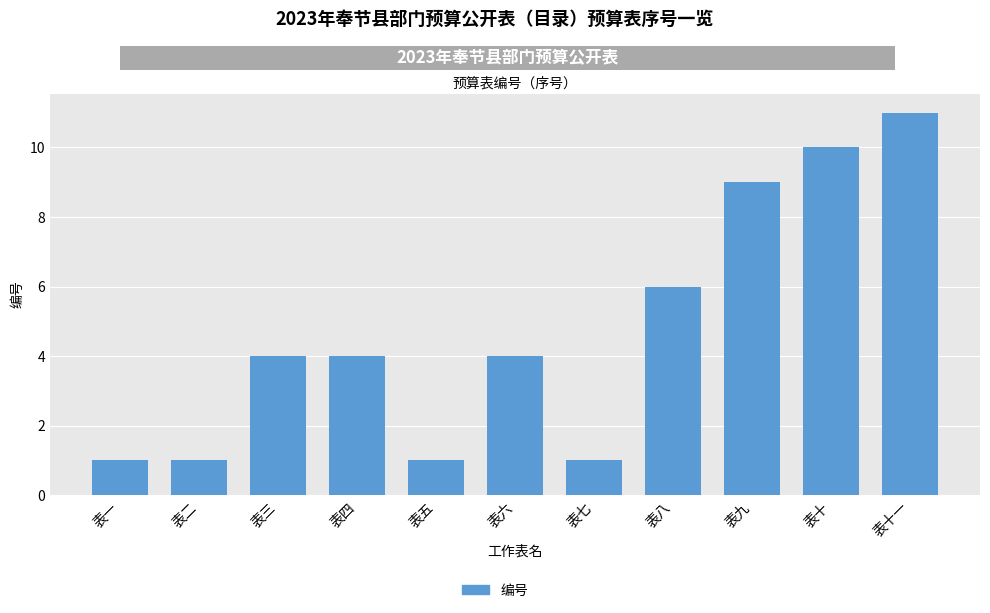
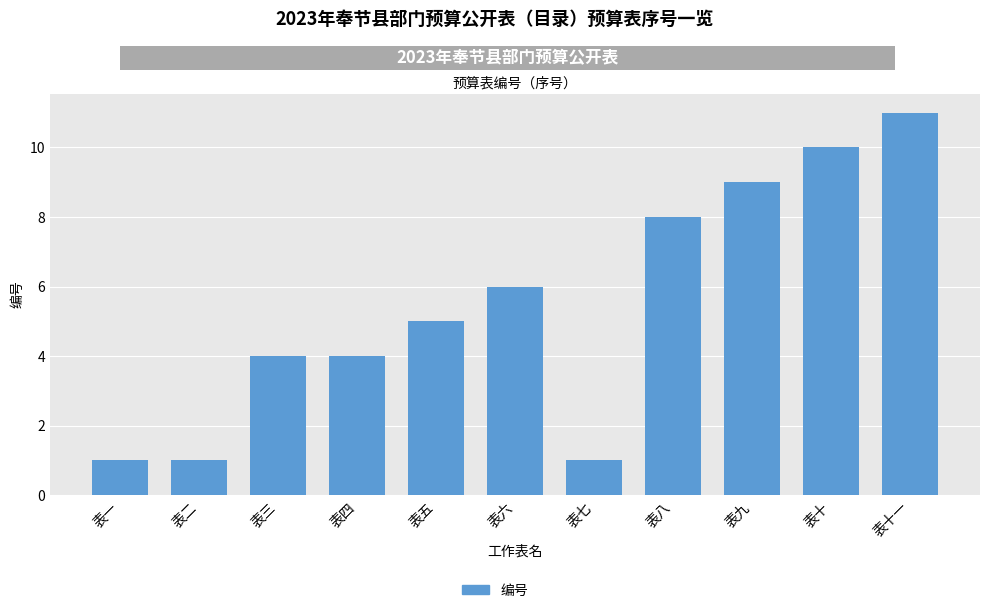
  {
    "表一": 1,
    "表二": 1,
    "表三": 4,
    "表四": 4,
-   "表五": 1,
-   "表六": 4,
+   "表五": 5,
+   "表六": 6,
    "表七": 1,
-   "表八": 6,
+   "表八": 8,
    "表九": 9,
    "表十": 10,
    "表十一": 11
  }
